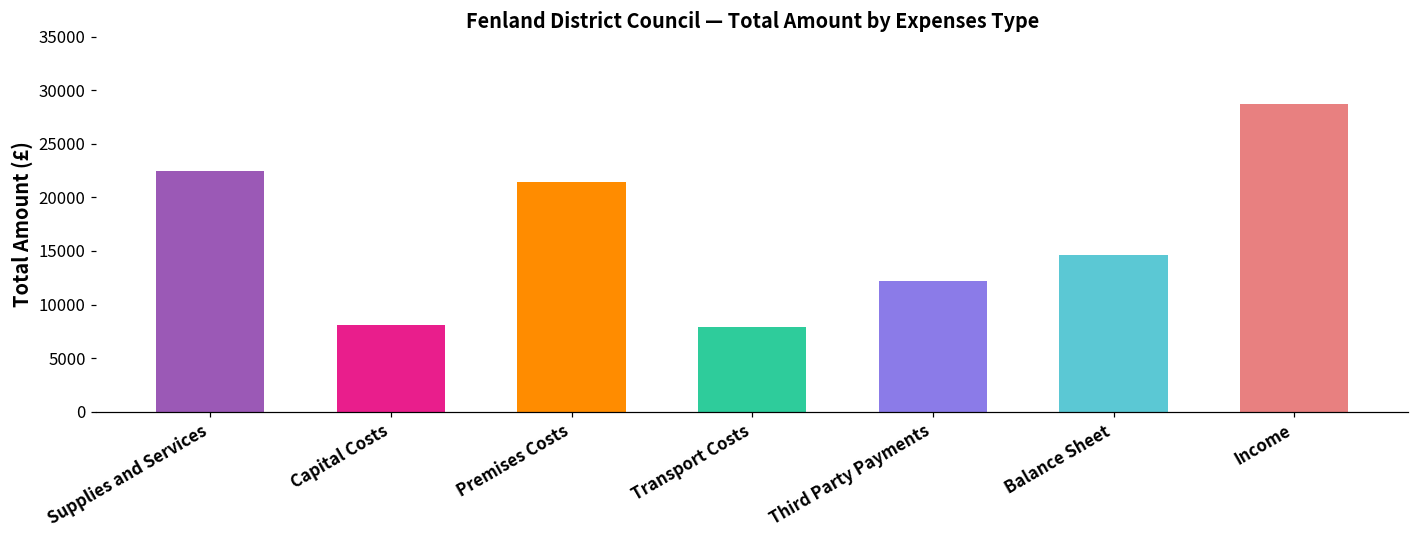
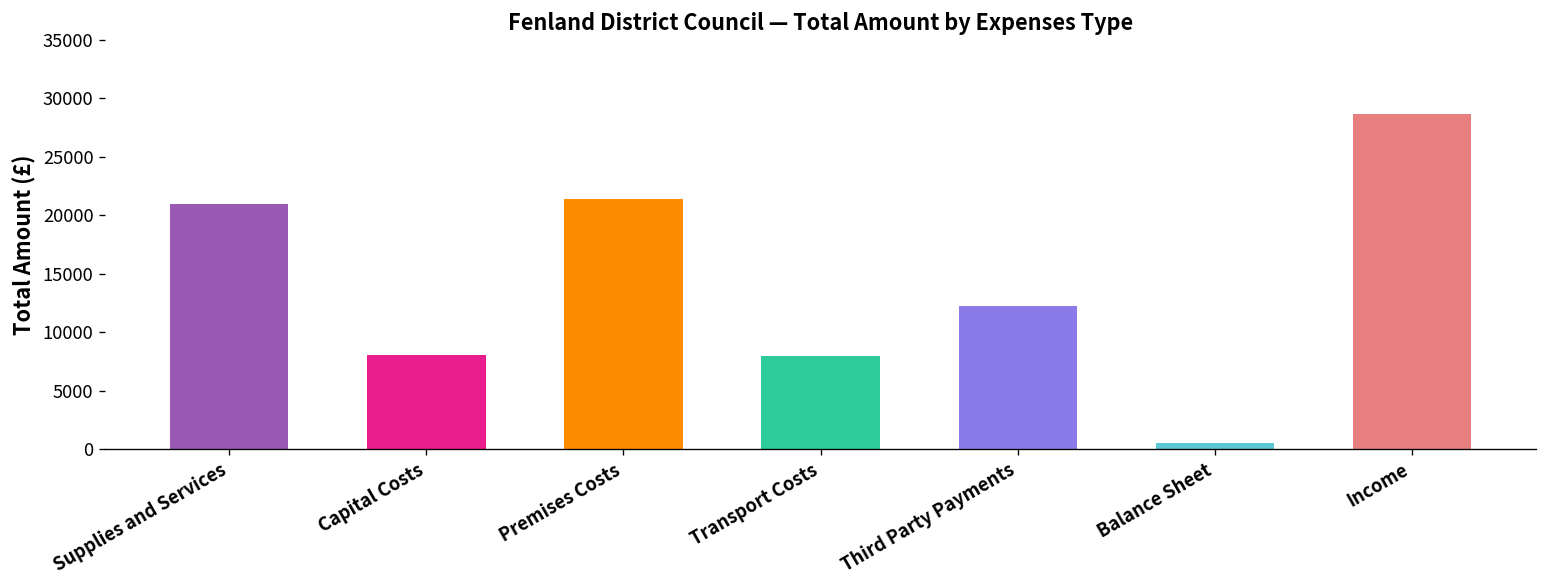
  {
-   "Supplies and Services": 22000,
+   "Supplies and Services": 21000,
    "Capital Costs": 8000,
    "Premises Costs": 21000,
    "Transport Costs": 8000,
    "Third Party Payments": 12000,
-   "Balance Sheet": 15000,
+   "Balance Sheet": 1000,
    "Income": 29000
  }
